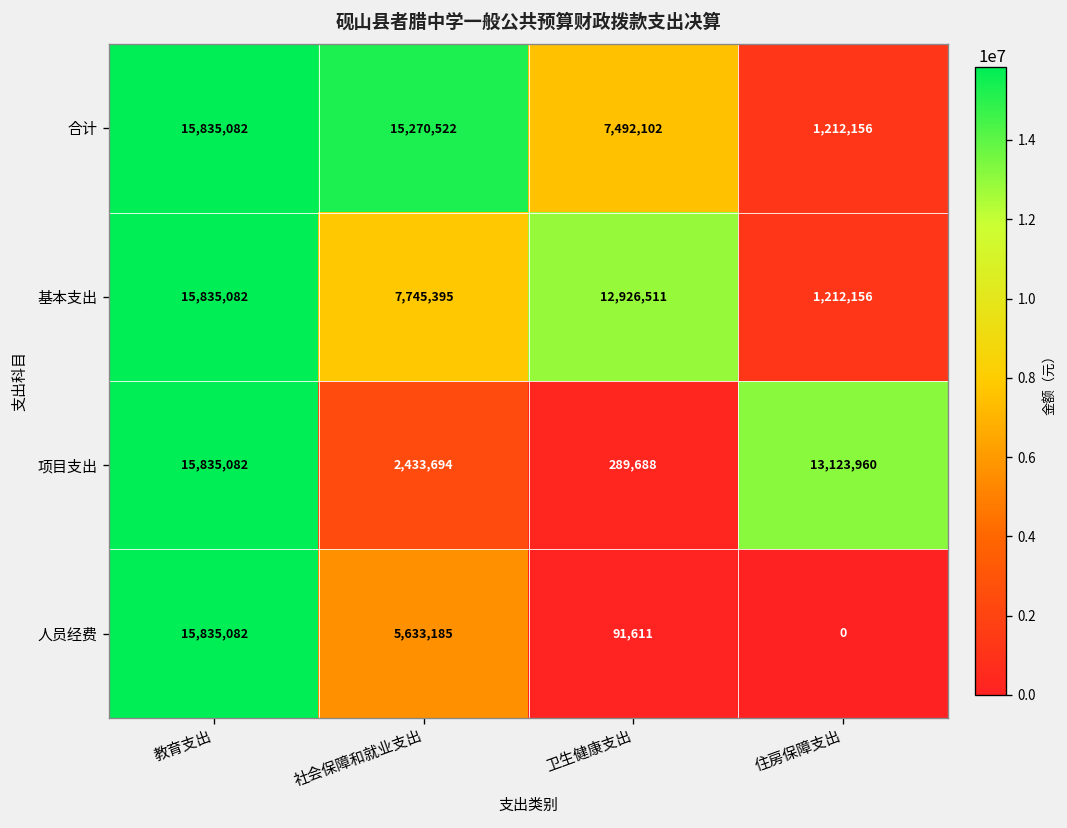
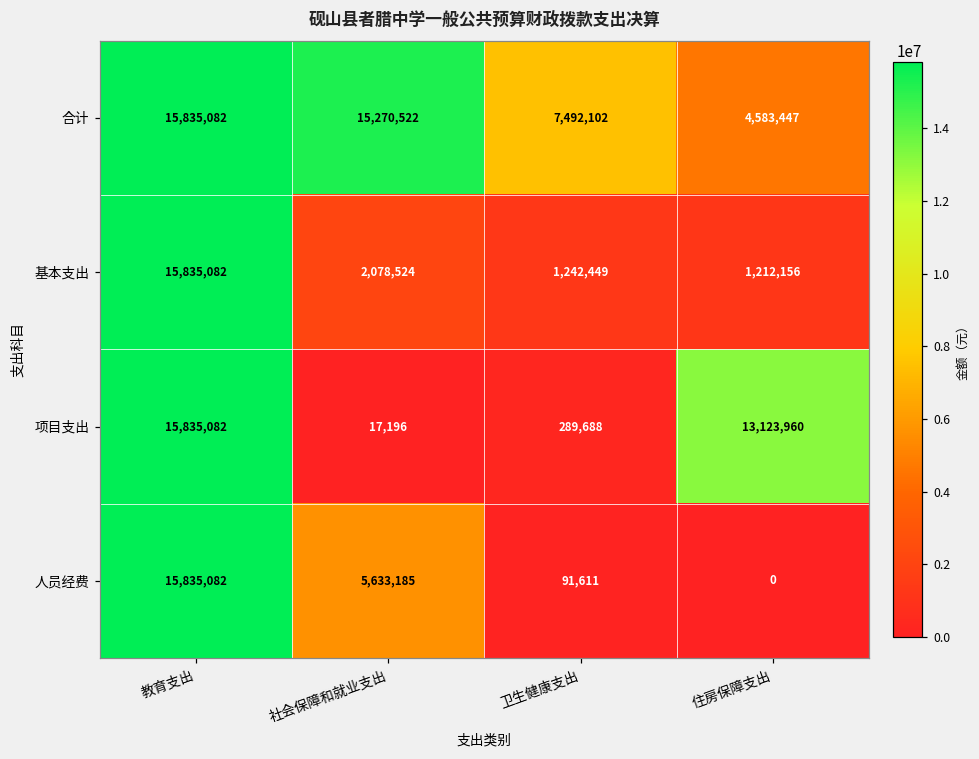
  {
    "合计": {
      "教育支出": "15,835,082",
      "社会保障和就业支出": "15,270,522",
      "卫生健康支出": "7,492,102",
-     "住房保障支出": "1,212,156"
+     "住房保障支出": "4,583,447"
    },
    "基本支出": {
      "教育支出": "15,835,082",
-     "社会保障和就业支出": "7,745,395",
-     "卫生健康支出": "12,926,511",
+     "社会保障和就业支出": "2,078,524",
+     "卫生健康支出": "1,242,449",
      "住房保障支出": "1,212,156"
    },
    "项目支出": {
      "教育支出": "15,835,082",
-     "社会保障和就业支出": "2,433,694",
+     "社会保障和就业支出": "17,196",
      "卫生健康支出": "289,688",
      "住房保障支出": "13,123,960"
    },
    "人员经费": {
      "教育支出": "15,835,082",
      "社会保障和就业支出": "5,633,185",
      "卫生健康支出": "91,611",
      "住房保障支出": "0"
    }
  }
